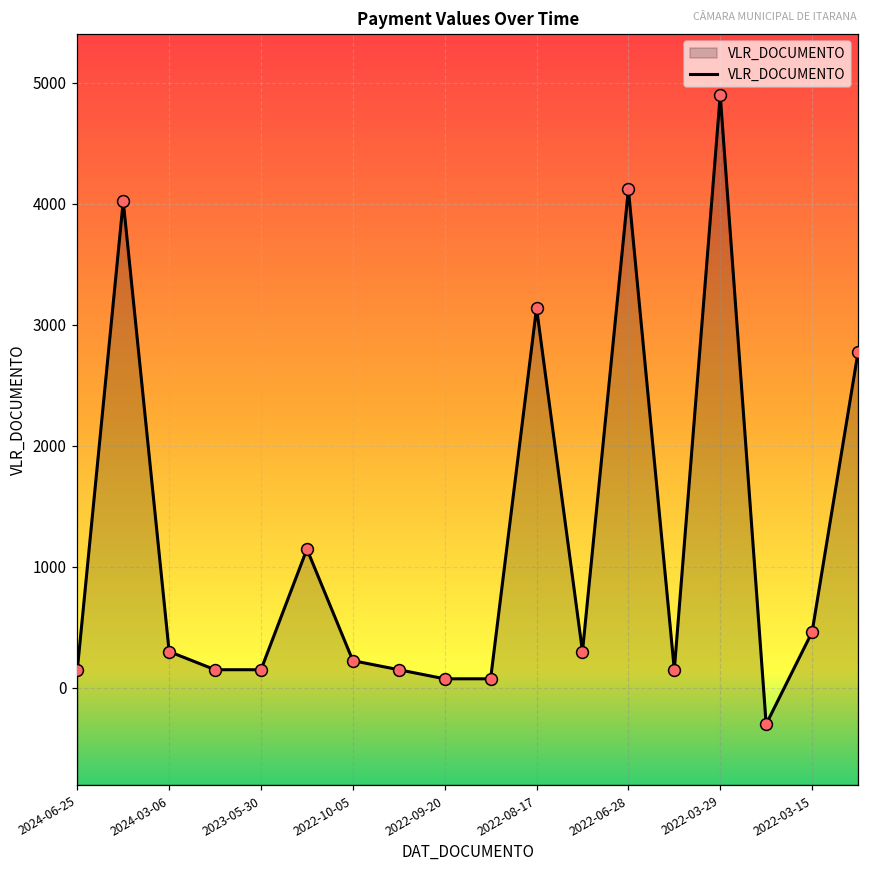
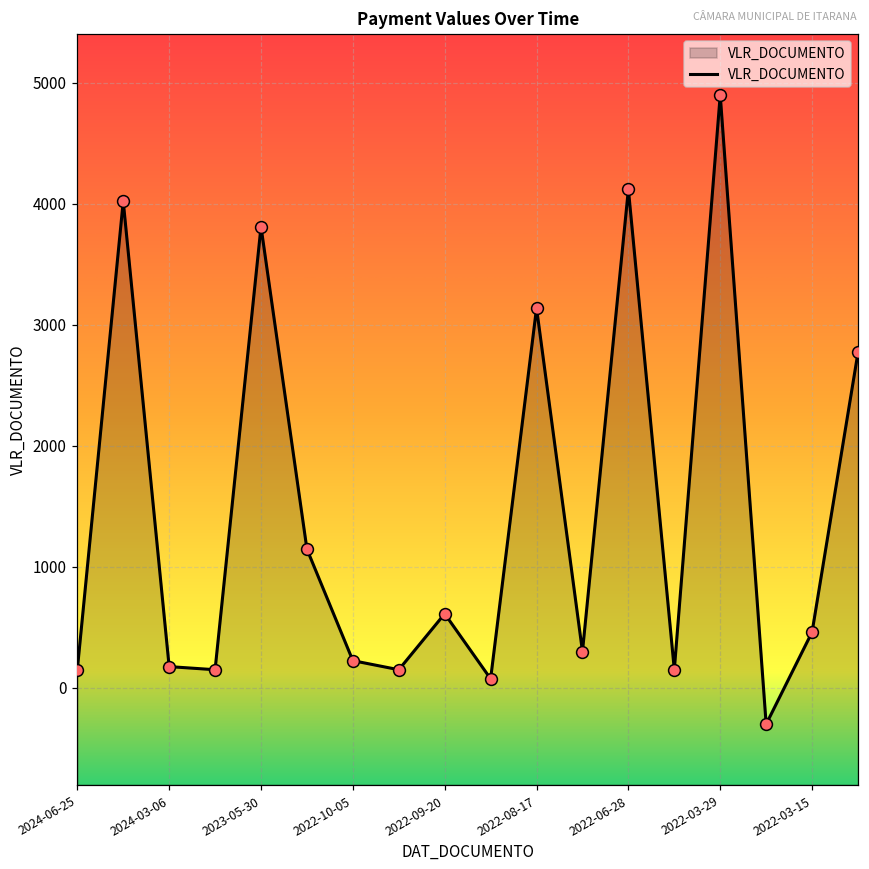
  {
    "2024-06-25": 150,
-   "2024-03-06": 300,
-   "2023-05-30": 150,
+   "2024-03-06": 180,
+   "2023-05-30": 3810,
    "2022-10-05": 230,
-   "2022-09-20": 80,
+   "2022-09-20": 610,
    "2022-08-17": 3140,
    "2022-03-29": 4900,
    "2022-03-15": 460
  }
